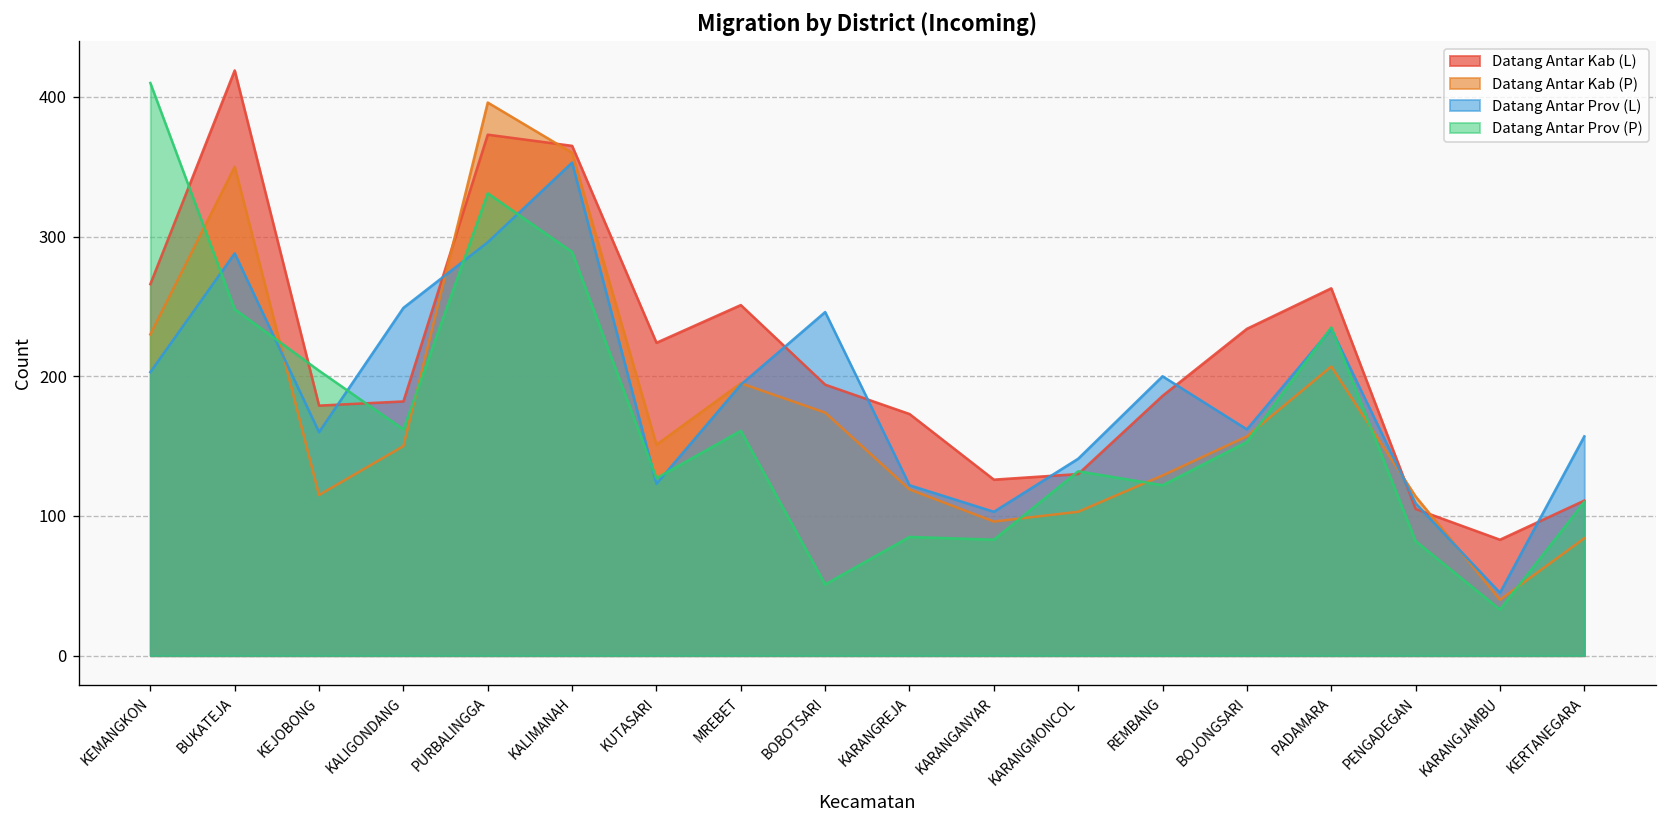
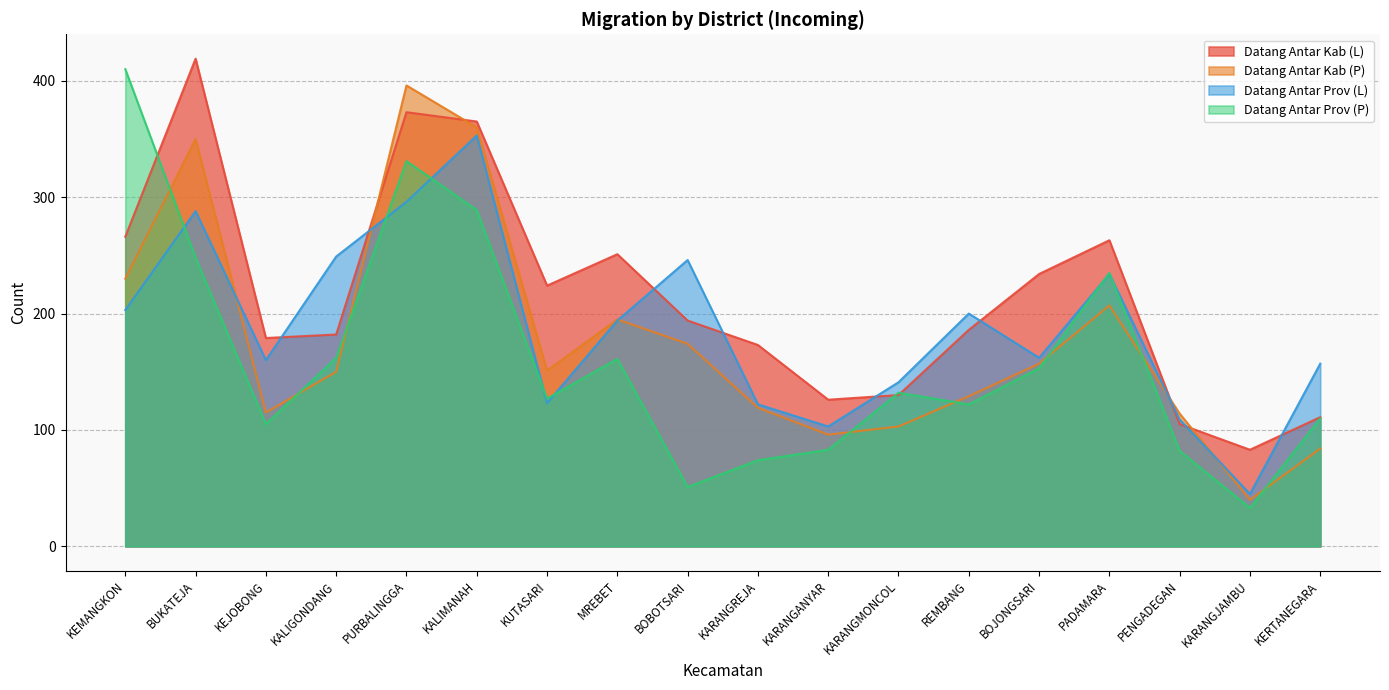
  {
    "Datang Antar Prov (L)": {
      "KEMANGKON": 203,
      "BUKATEJA": 288,
      "KEJOBONG": 160,
      "KALIGONDANG": 249,
      "PURBALINGGA": 296,
      "KALIMANAH": 353,
      "KUTASARI": 123,
      "BOBOTSARI": 246,
      "KARANGREJA": 122,
      "KARANGANYAR": 103,
      "KARANGMONCOL": 141,
      "REMBANG": 200,
      "BOJONGSARI": 162,
      "PENGADEGAN": 109,
      "KARANGJAMBU": 45,
      "KERTANEGARA": 157
    },
    "Datang Antar Prov (P)": {
      "KEMANGKON": 410,
      "BUKATEJA": 248,
-     "KEJOBONG": 204,
+     "KEJOBONG": 105,
      "KALIGONDANG": 162,
      "PURBALINGGA": 331,
      "KALIMANAH": 289,
      "KUTASARI": 127,
      "MREBET": 161,
      "BOBOTSARI": 51,
-     "KARANGREJA": 85,
+     "KARANGREJA": 74,
      "KARANGANYAR": 83,
      "REMBANG": 122,
      "BOJONGSARI": 153,
      "PENGADEGAN": 82,
      "KARANGJAMBU": 33
    }
  }
